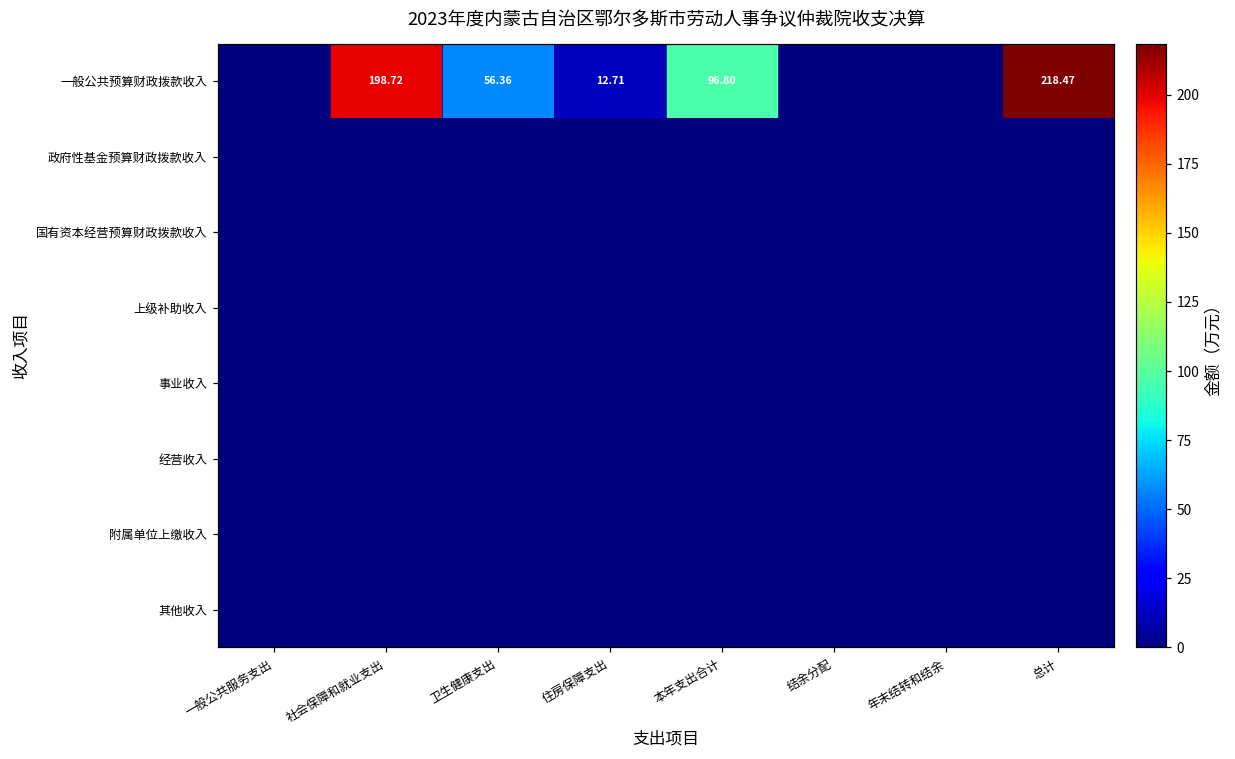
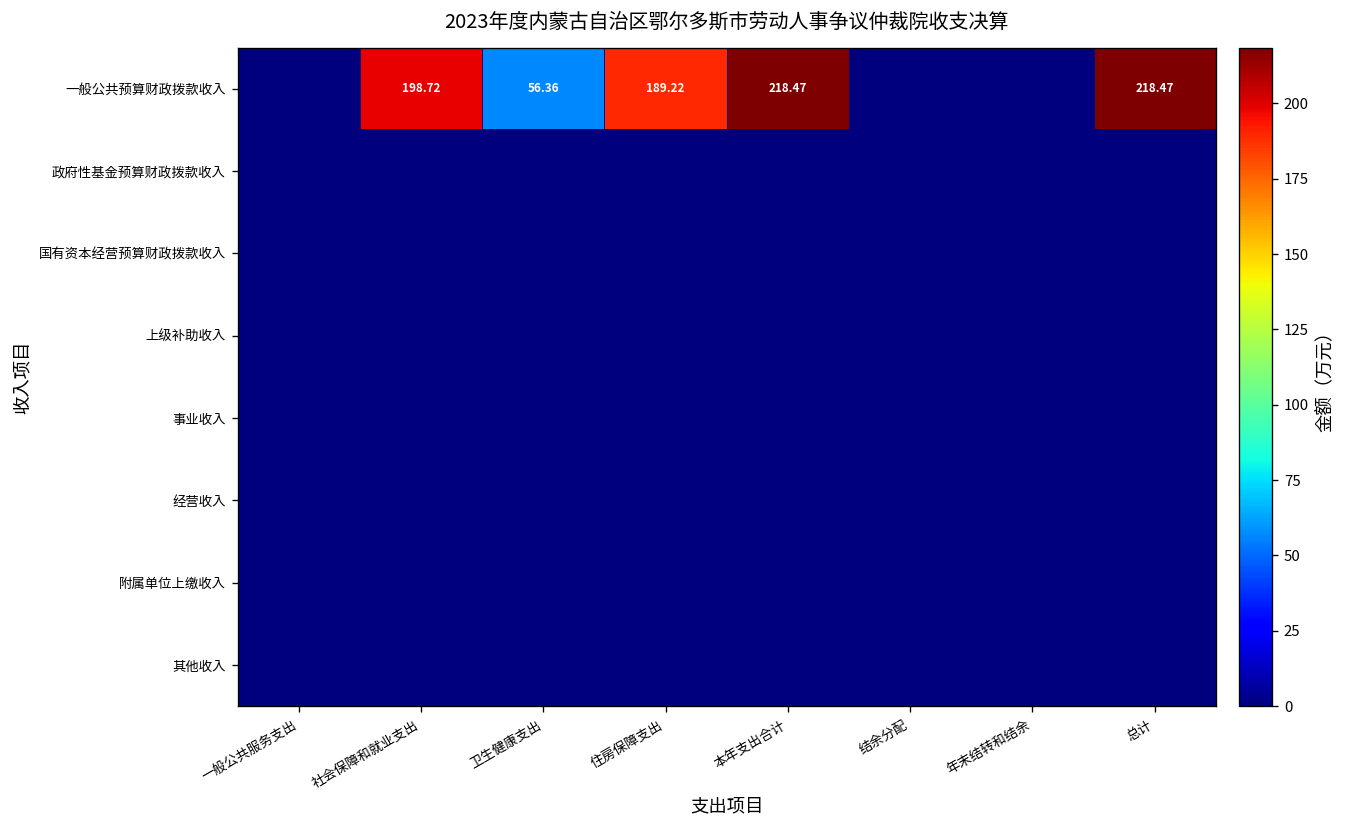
  {
    "一般公共预算财政拨款收入": {
      "社会保障和就业支出": 198.72,
      "卫生健康支出": 56.36,
-     "住房保障支出": 12.71,
-     "本年支出合计": 96.80,
+     "住房保障支出": 189.22,
+     "本年支出合计": 218.47,
      "总计": 218.47
    }
  }
